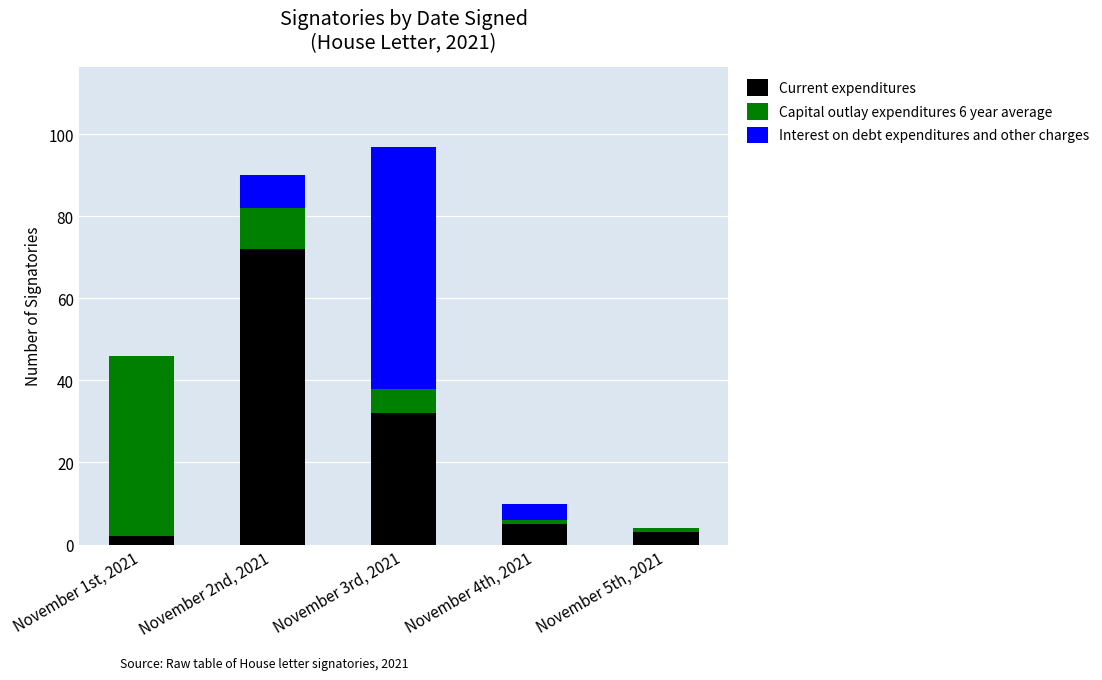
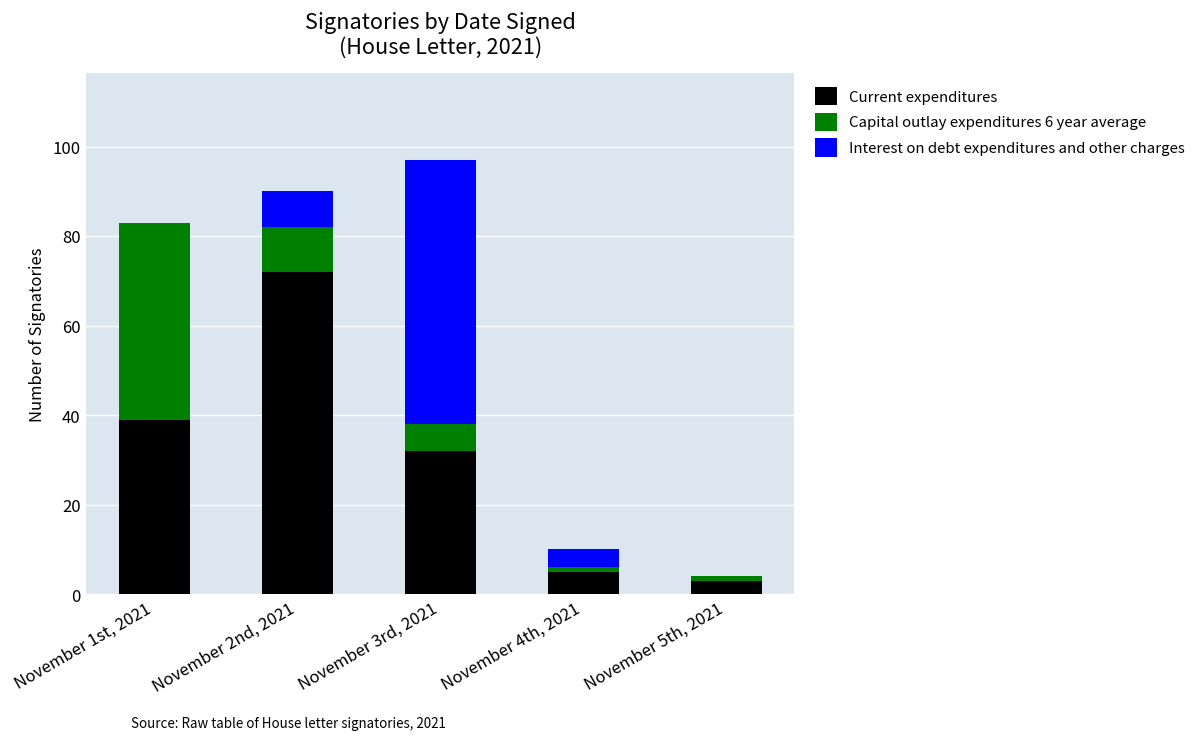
  {
    "Current expenditures": {
-     "November 1st, 2021": 2,
+     "November 1st, 2021": 39,
      "November 2nd, 2021": 72,
      "November 3rd, 2021": 32,
      "November 4th, 2021": 5,
      "November 5th, 2021": 3
    },
    "Capital outlay expenditures 6 year average": {
      "November 1st, 2021": 44,
      "November 2nd, 2021": 10,
      "November 3rd, 2021": 6,
      "November 4th, 2021": 1,
      "November 5th, 2021": 1
    },
    "Interest on debt expenditures and other charges": {
      "November 1st, 2021": 0,
      "November 2nd, 2021": 8,
      "November 3rd, 2021": 59,
      "November 4th, 2021": 4,
      "November 5th, 2021": 0
    }
  }
